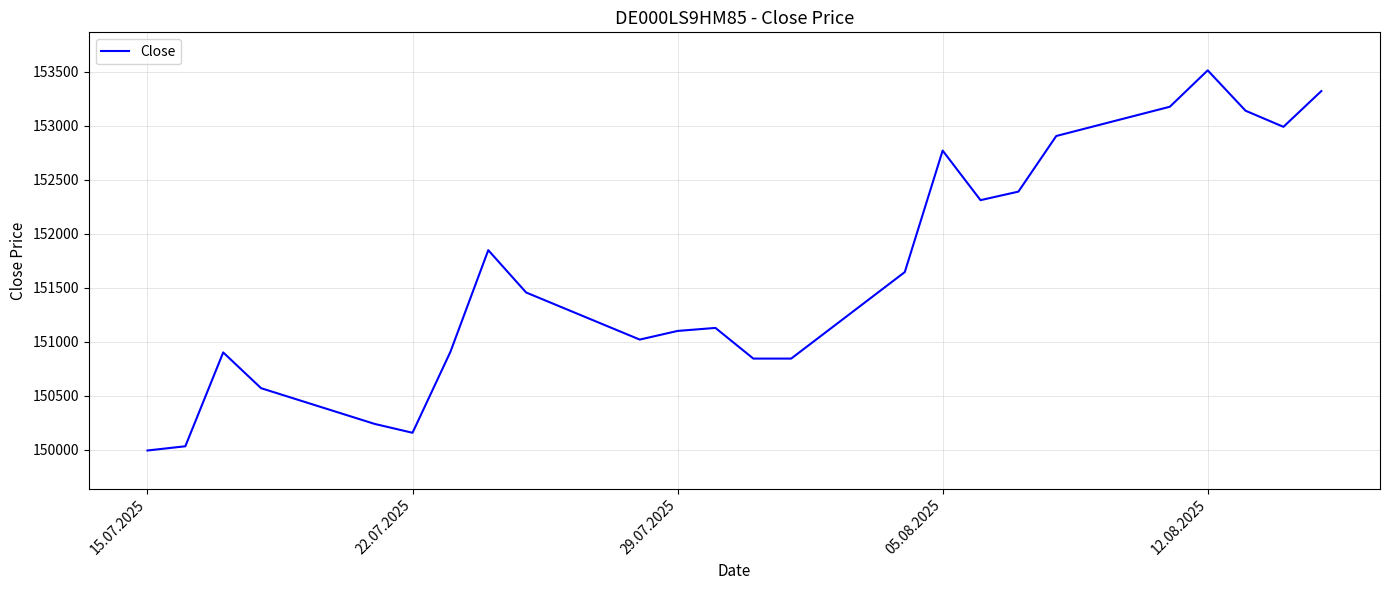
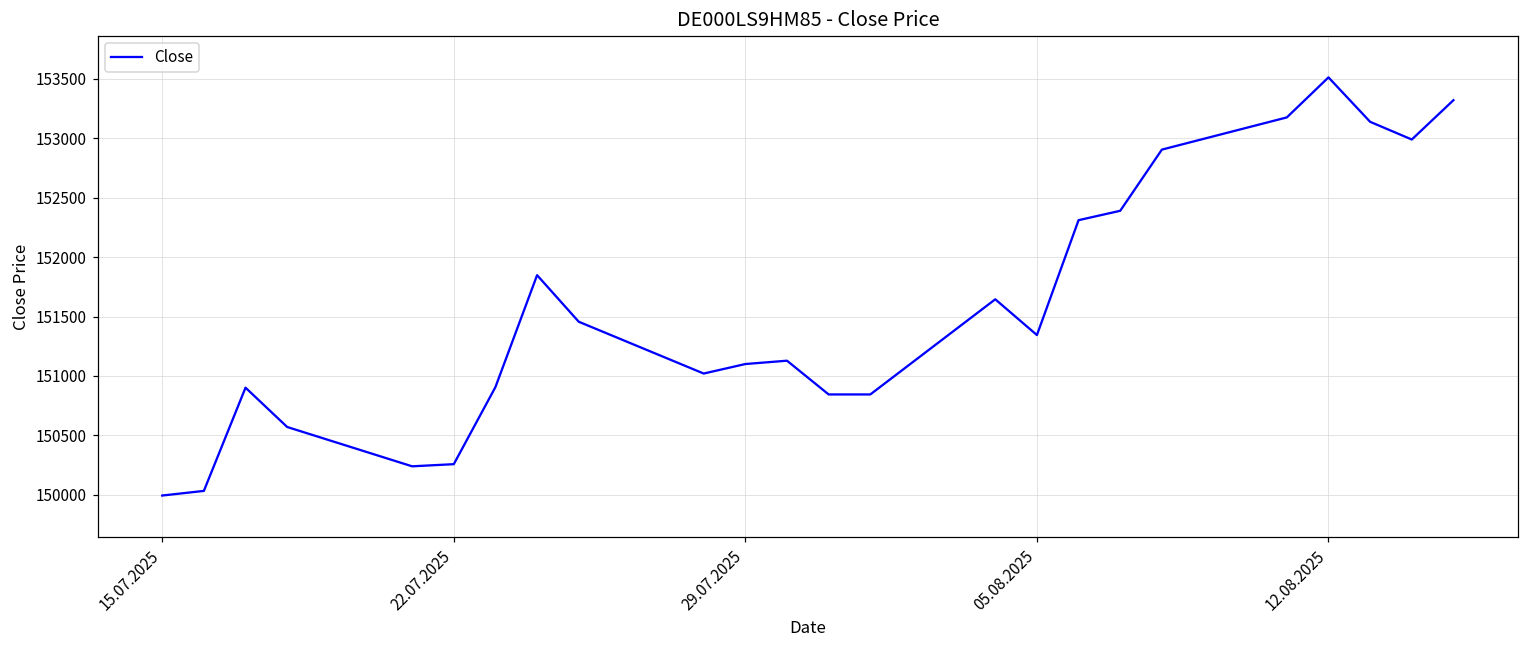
  {
    "15.07.2025": 149990,
-   "22.07.2025": 150160,
+   "22.07.2025": 150260,
    "29.07.2025": 151100,
-   "05.08.2025": 152770,
+   "05.08.2025": 151340,
    "12.08.2025": 153510
  }
